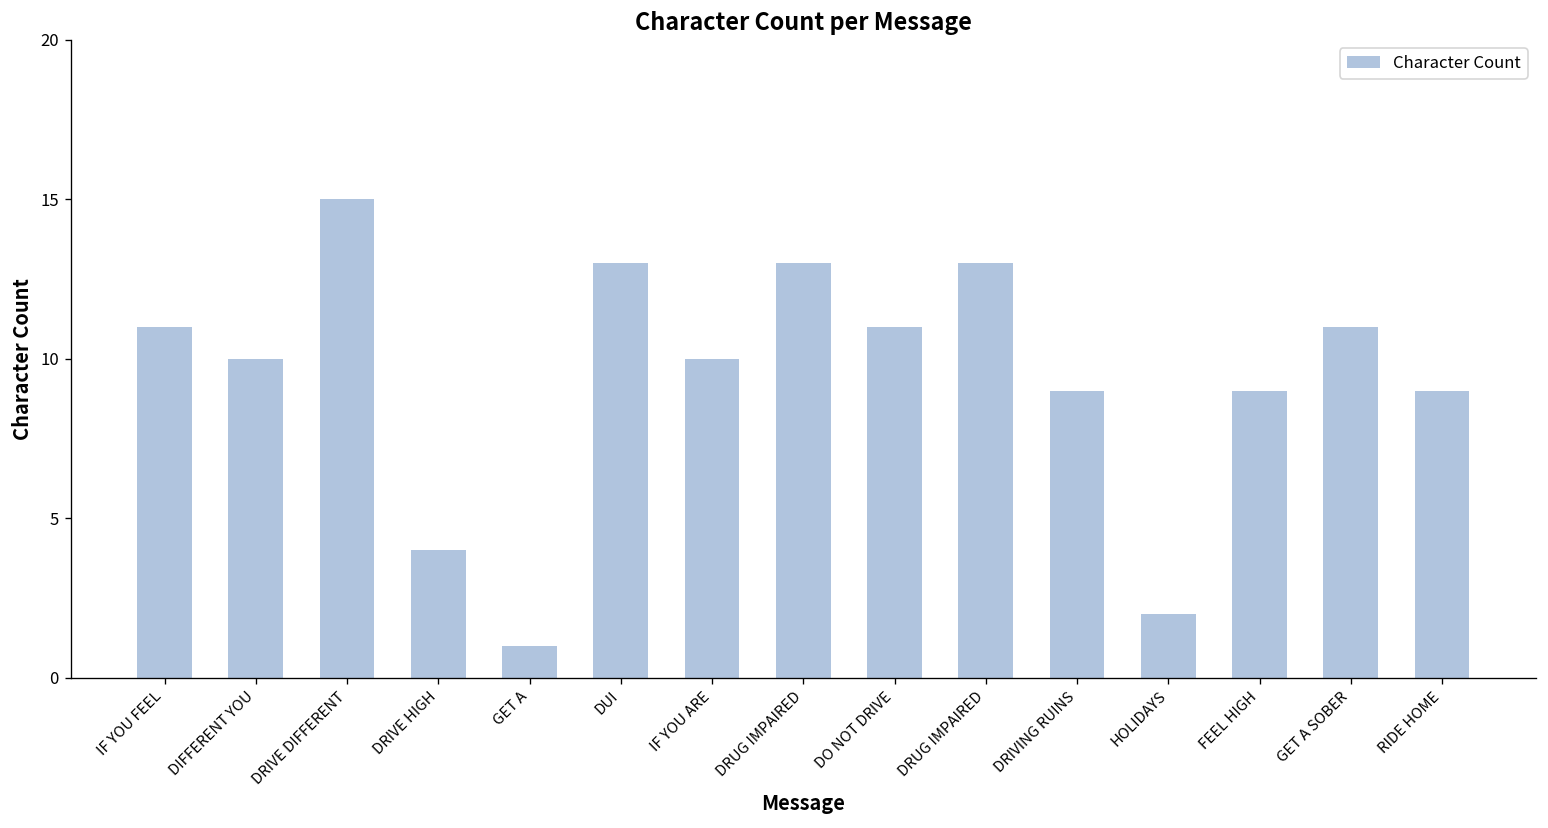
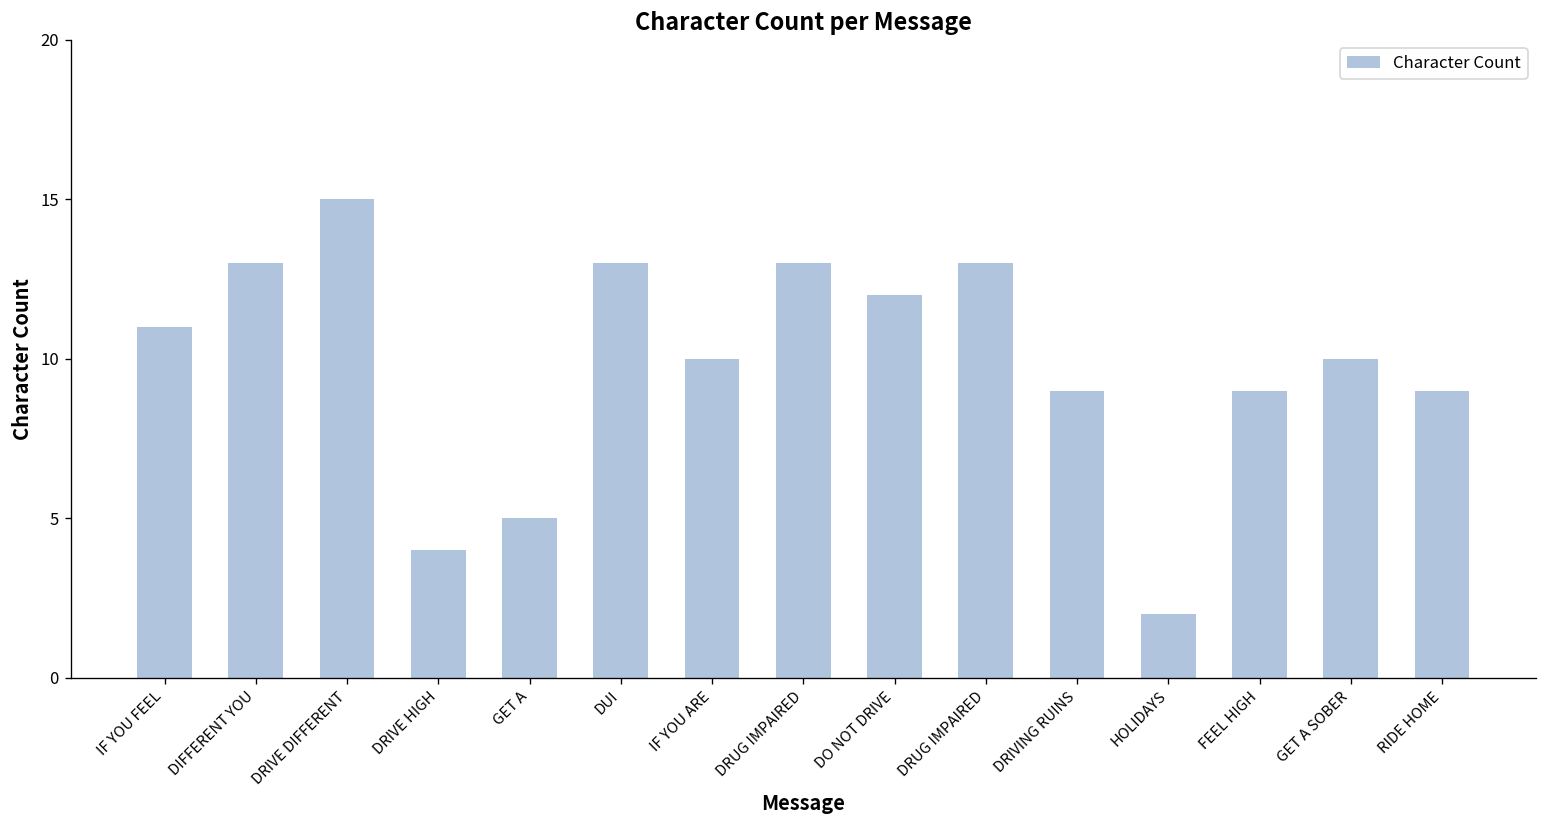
  {
    "IF YOU FEEL": 11,
-   "DIFFERENT YOU": 10,
+   "DIFFERENT YOU": 13,
    "DRIVE DIFFERENT": 15,
    "DRIVE HIGH": 4,
-   "GET A": 1,
+   "GET A": 5,
    "DUI": 13,
    "IF YOU ARE": 10,
-   "DO NOT DRIVE": 11,
+   "DO NOT DRIVE": 12,
    "DRIVING RUINS": 9,
    "HOLIDAYS": 2,
    "FEEL HIGH": 9,
-   "GET A SOBER": 11,
+   "GET A SOBER": 10,
    "RIDE HOME": 9
  }
